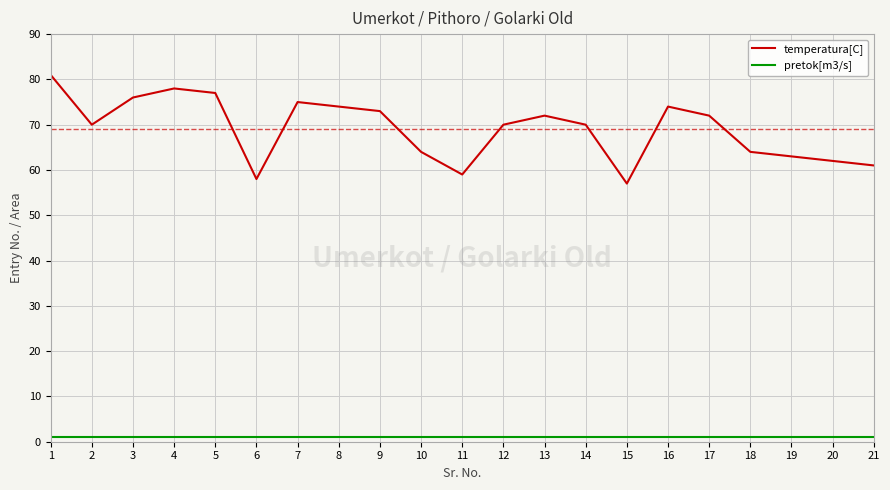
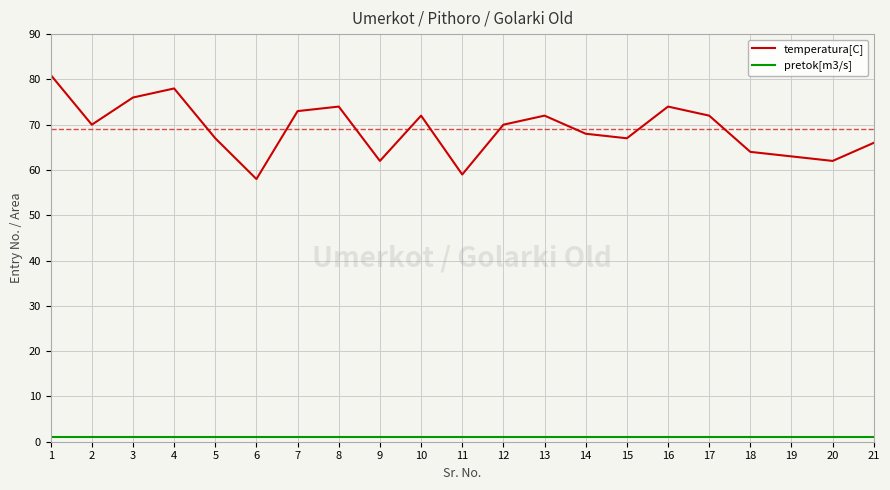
  {
    "temperatura[C]": {
      "1": 81,
      "2": 70,
      "3": 76,
      "4": 78,
-     "5": 77,
+     "5": 67,
      "6": 58,
-     "7": 75,
+     "7": 73,
      "8": 74,
-     "9": 73,
-     "10": 64,
+     "9": 62,
+     "10": 72,
      "11": 59,
      "12": 70,
      "13": 72,
-     "14": 70,
-     "15": 57,
+     "14": 68,
+     "15": 67,
      "16": 74,
      "17": 72,
      "18": 64,
      "19": 63,
      "20": 62,
-     "21": 61
+     "21": 66
    },
    "pretok[m3/s]": {
      "1": 1,
      "2": 1,
      "3": 1,
      "4": 1,
      "5": 1,
      "6": 1,
      "7": 1,
      "8": 1,
      "9": 1,
      "10": 1,
      "11": 1,
      "12": 1,
      "13": 1,
      "14": 1,
      "15": 1,
      "16": 1,
      "17": 1,
      "18": 1,
      "19": 1,
      "20": 1,
      "21": 1
    }
  }
